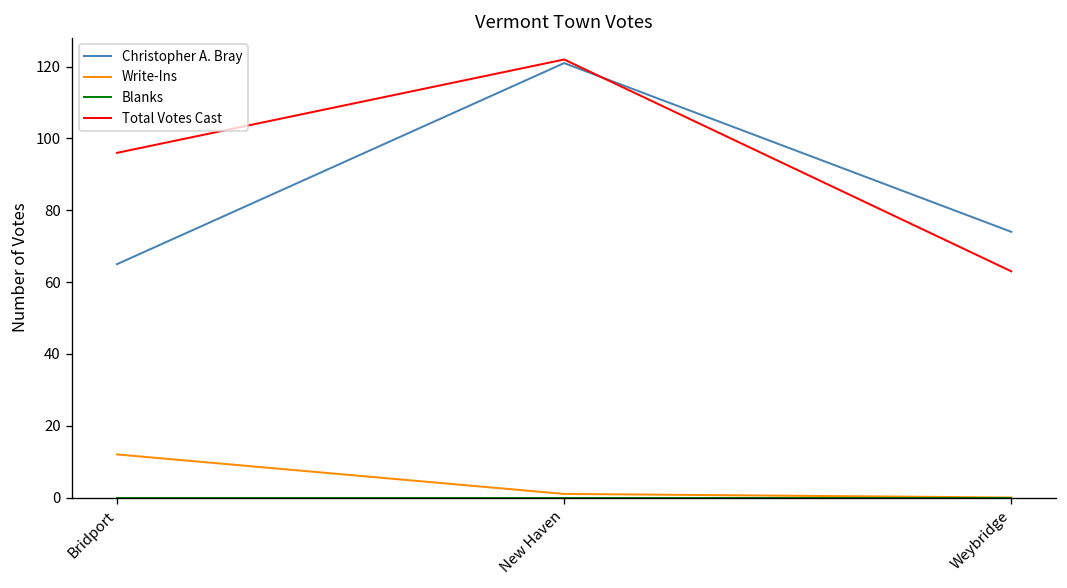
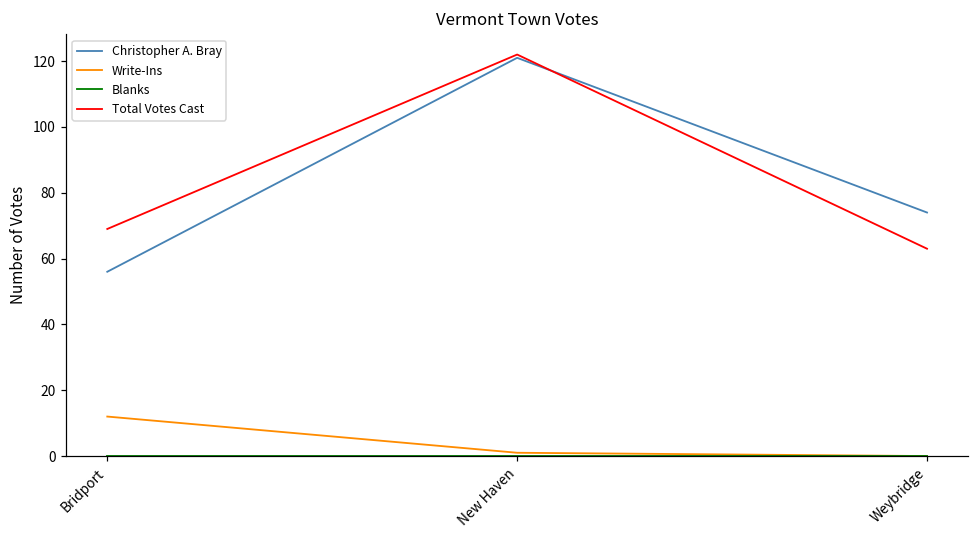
  {
    "Christopher A. Bray": {
-     "Bridport": 65,
+     "Bridport": 56,
      "New Haven": 121,
      "Weybridge": 74
    },
    "Write-Ins": {
      "Bridport": 12,
      "New Haven": 1
    },
    "Blanks": {
      "Bridport": 0,
      "New Haven": 0
    },
    "Total Votes Cast": {
-     "Bridport": 96,
+     "Bridport": 69,
      "New Haven": 122,
      "Weybridge": 63
    }
  }
